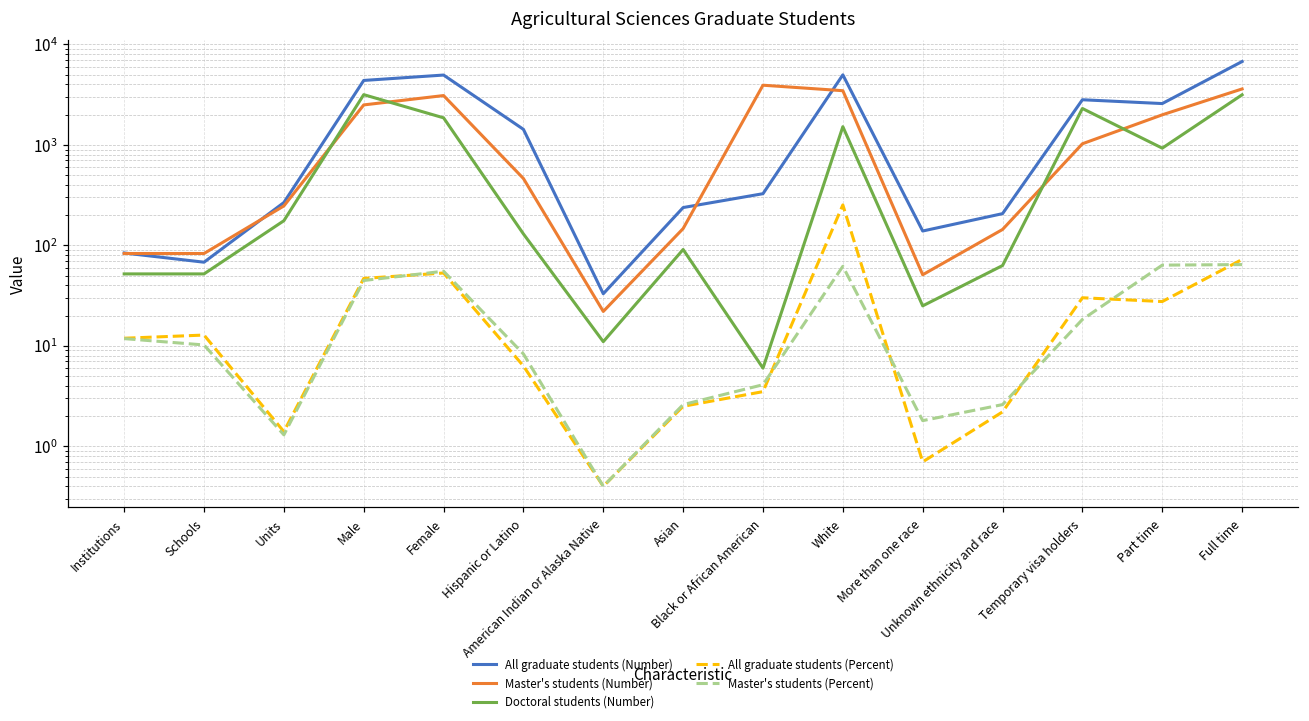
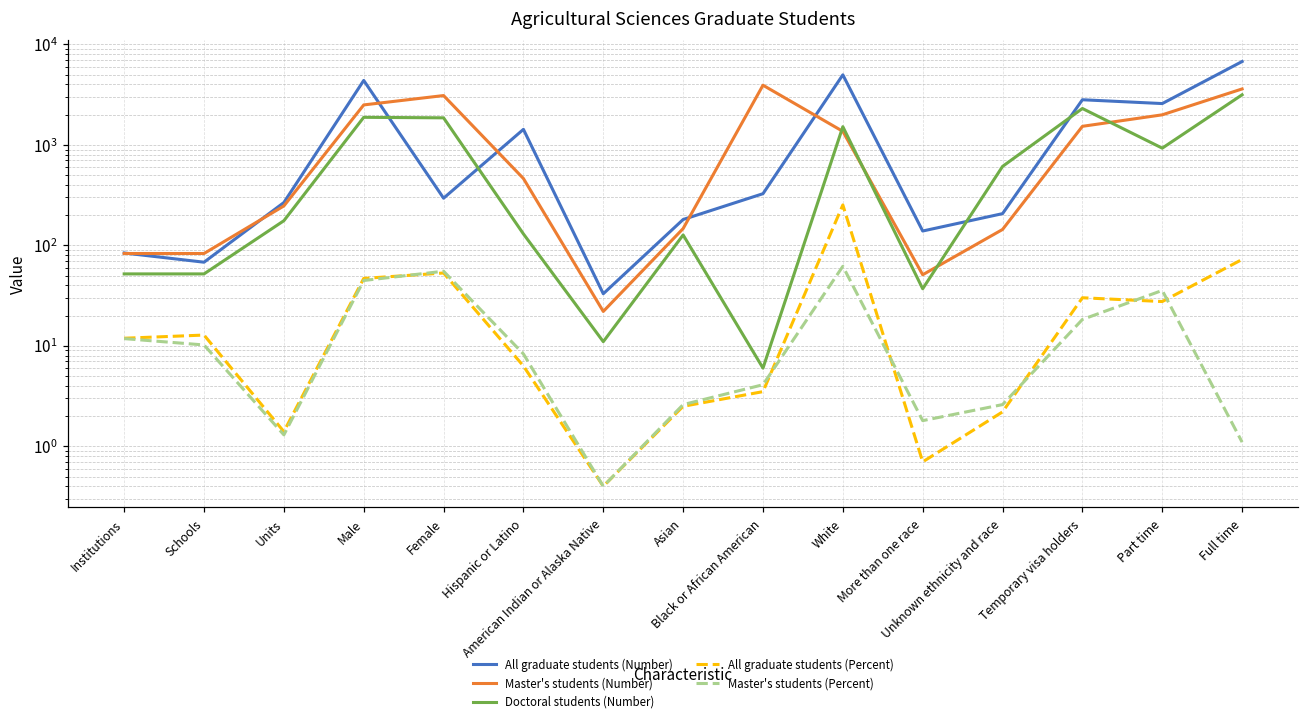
  {
    "All graduate students (Number)": {
      "Schools": 70,
      "Units": 270,
      "Male": 4000,
-     "Female": 5000,
+     "Female": 300,
      "Hispanic or Latino": 1400,
      "American Indian or Alaska Native": 33,
-     "Asian": 240,
+     "Asian": 180,
      "Black or African American": 330,
      "White": 5000,
      "More than one race": 140,
      "Unknown ethnicity and race": 210,
      "Temporary visa holders": 2800,
      "Part time": 2600,
      "Full time": 7000
    },
    "Master's students (Number)": {
      "Schools": 80,
      "Units": 250,
      "Male": 2500,
      "Female": 3100,
      "Hispanic or Latino": 500,
      "American Indian or Alaska Native": 22,
      "Asian": 150,
      "Black or African American": 3900,
-     "White": 3500,
+     "White": 1400,
      "More than one race": 50,
      "Unknown ethnicity and race": 140,
-     "Temporary visa holders": 1000,
+     "Temporary visa holders": 1500,
      "Part time": 2000,
      "Full time": 3600
    },
    "Doctoral students (Number)": {
      "Institutions": 50,
      "Schools": 50,
      "Units": 180,
-     "Male": 3200,
+     "Male": 1900,
      "Female": 1900,
      "Hispanic or Latino": 130,
      "American Indian or Alaska Native": 11,
-     "Asian": 90,
+     "Asian": 130,
      "Black or African American": 6,
      "White": 1500,
-     "More than one race": 25,
-     "Unknown ethnicity and race": 60,
+     "More than one race": 37,
+     "Unknown ethnicity and race": 600,
      "Temporary visa holders": 2300,
      "Part time": 900,
      "Full time": 3200
    },
    "All graduate students (Percent)": {
      "Schools": 13,
      "Units": 1.4,
      "Hispanic or Latino": 6,
      "Black or African American": 3.5,
      "White": 250,
      "More than one race": 0.7,
      "Unknown ethnicity and race": 2.2,
      "Temporary visa holders": 30,
      "Part time": 28,
      "Full time": 70
    },
    "Master's students (Percent)": {
      "Schools": 10,
      "Units": 1.3,
      "Hispanic or Latino": 8,
      "Black or African American": 4,
      "White": 60,
      "More than one race": 1.8,
      "Unknown ethnicity and race": 2.6,
      "Temporary visa holders": 18,
-     "Part time": 60,
-     "Full time": 60
+     "Part time": 36,
+     "Full time": 1.1
    }
  }
